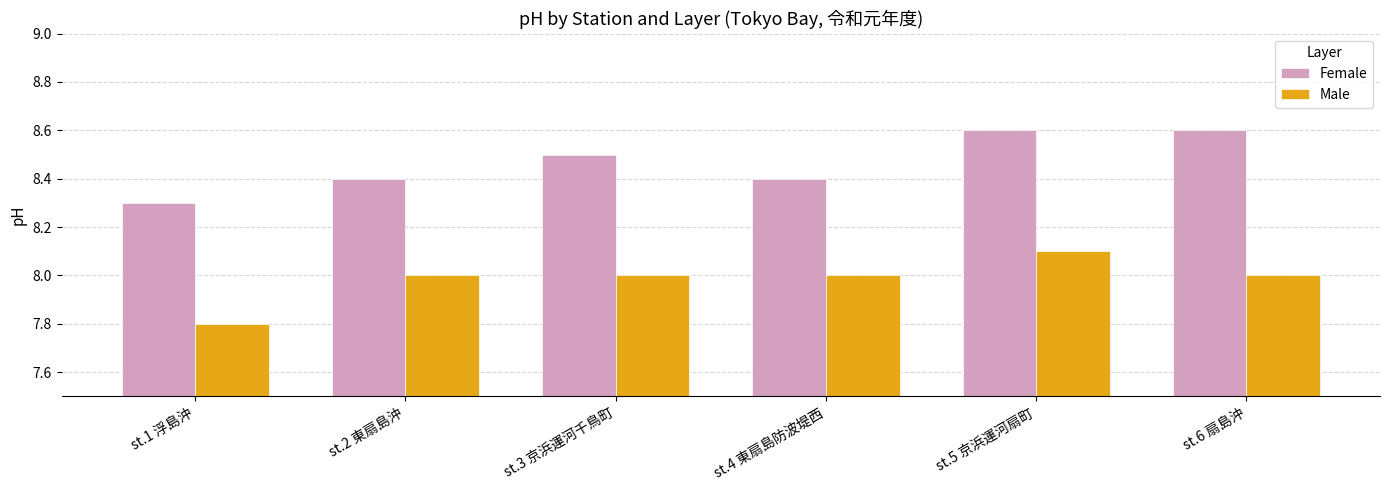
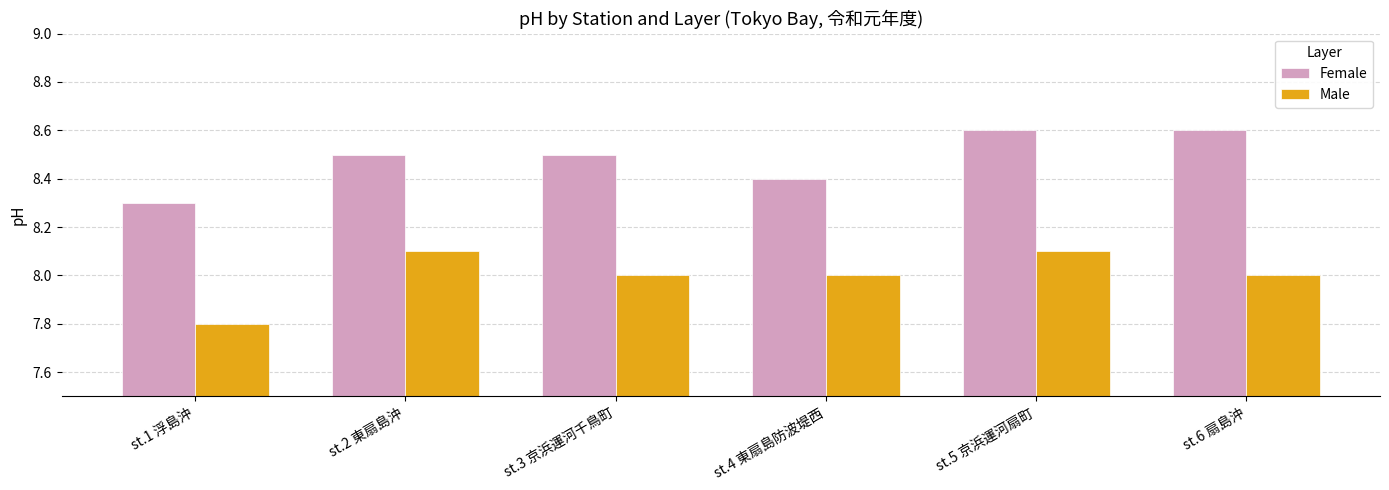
  {
    "Female": {
      "st.1 浮島沖": 8.3,
-     "st.2 東扇島沖": 8.4,
+     "st.2 東扇島沖": 8.5,
      "st.3 京浜運河千鳥町": 8.5,
      "st.4 東扇島防波堤西": 8.4,
      "st.5 京浜運河扇町": 8.6,
      "st.6 扇島沖": 8.6
    },
    "Male": {
      "st.1 浮島沖": 7.8,
-     "st.2 東扇島沖": 8.0,
+     "st.2 東扇島沖": 8.1,
      "st.3 京浜運河千鳥町": 8.0,
      "st.4 東扇島防波堤西": 8.0,
      "st.5 京浜運河扇町": 8.1,
      "st.6 扇島沖": 8.0
    }
  }
